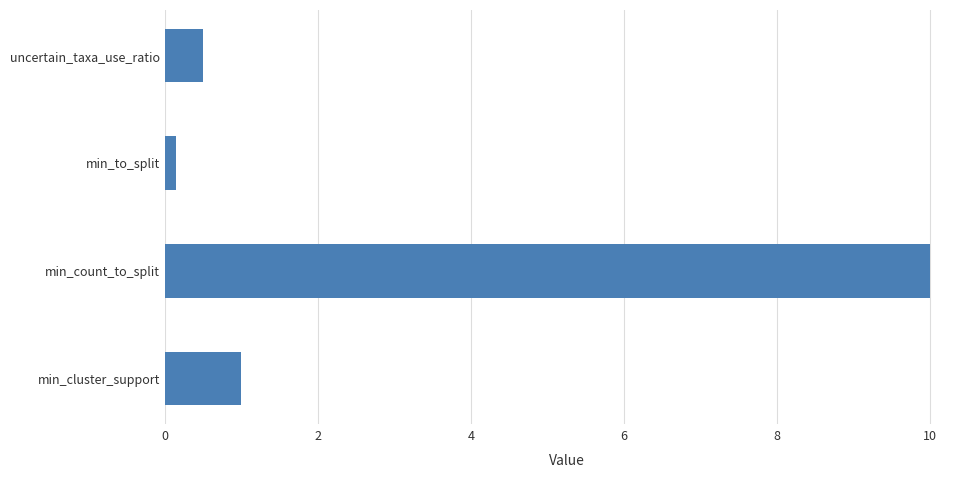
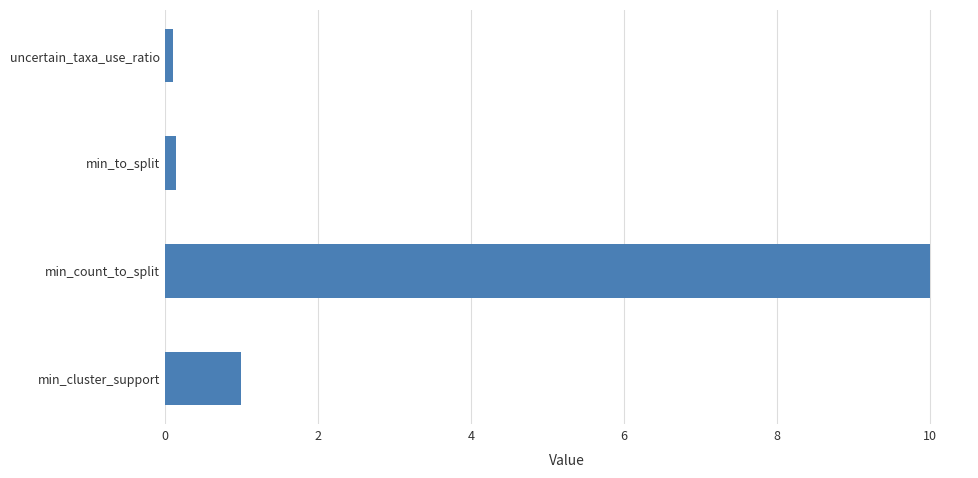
  {
-   "uncertain_taxa_use_ratio": 0.5,
+   "uncertain_taxa_use_ratio": 0.1,
    "min_to_split": 0.1,
    "min_count_to_split": 10.0,
    "min_cluster_support": 1.0
  }
